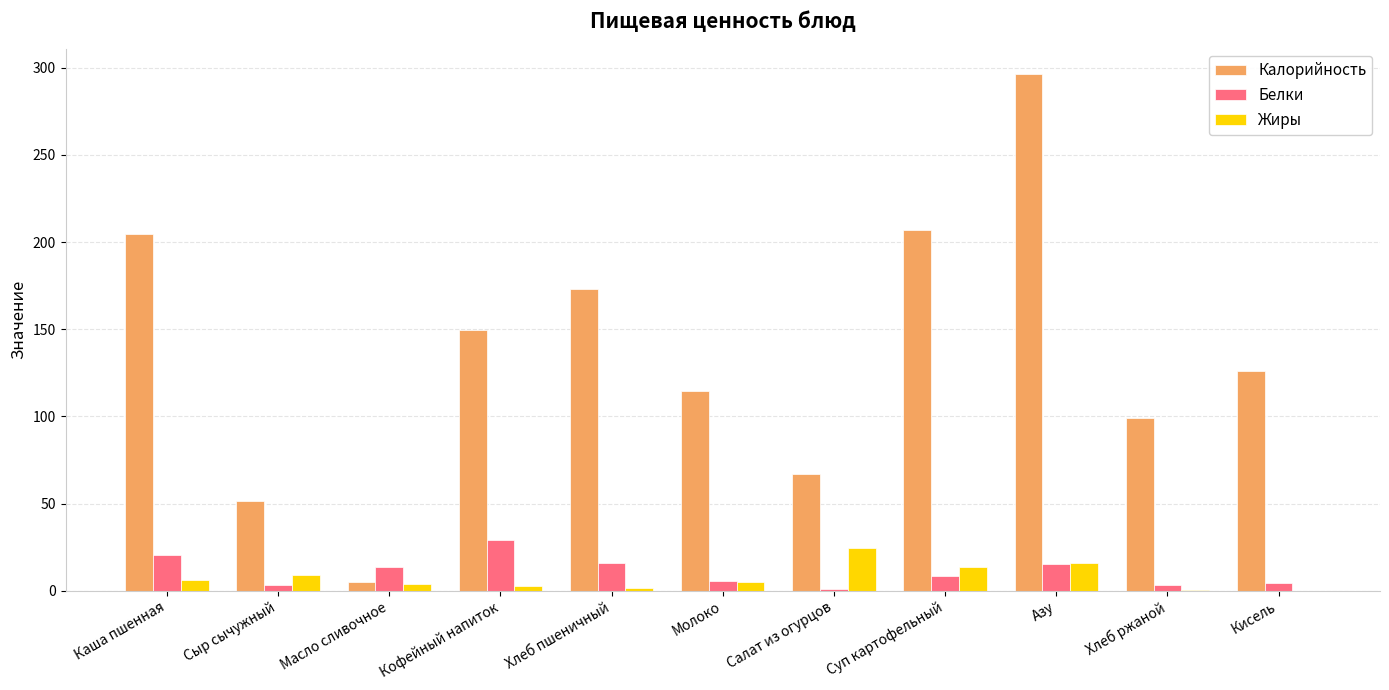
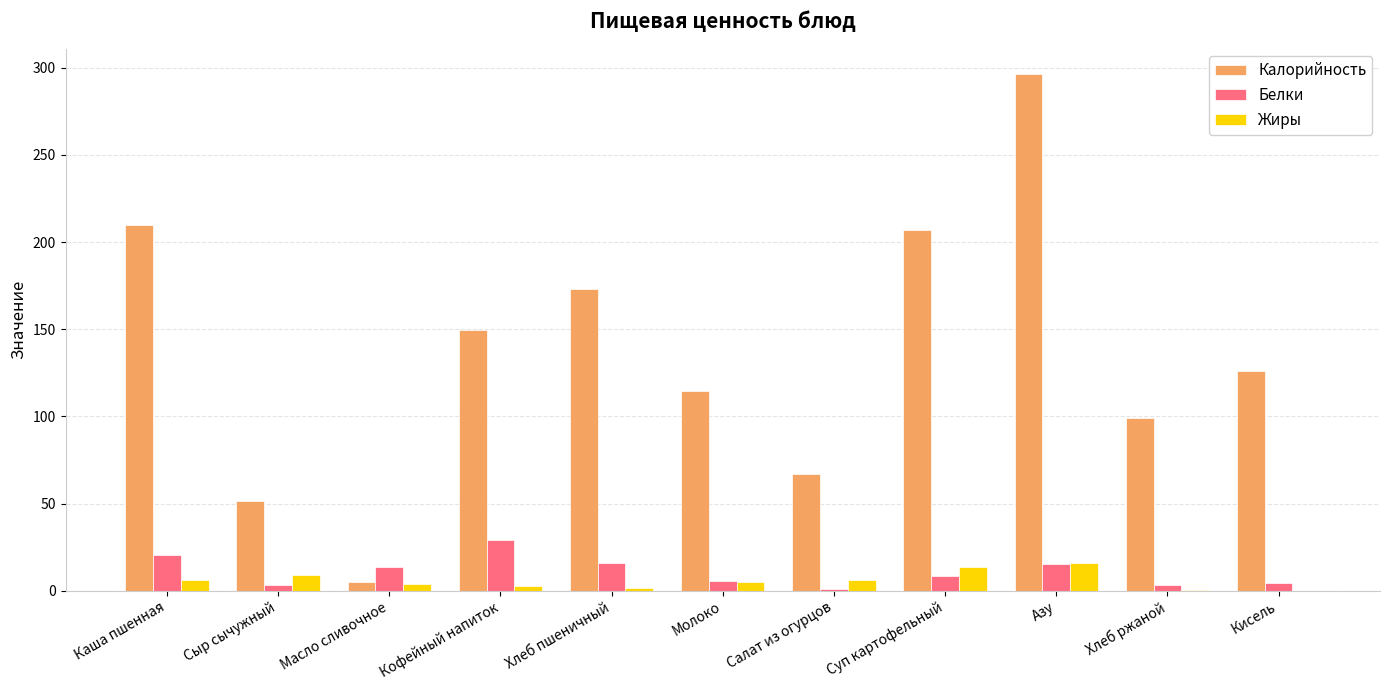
  {
    "Калорийность": {
-     "Каша пшенная": 205,
+     "Каша пшенная": 210,
      "Сыр сычужный": 51,
      "Масло сливочное": 5,
      "Кофейный напиток": 150,
      "Хлеб пшеничный": 173,
      "Молоко": 115,
      "Салат из огурцов": 67,
      "Суп картофельный": 207,
      "Азу": 296,
      "Хлеб ржаной": 99,
      "Кисель": 126
    },
    "Белки": {
      "Каша пшенная": 20,
      "Сыр сычужный": 3,
      "Масло сливочное": 13,
      "Кофейный напиток": 29,
      "Хлеб пшеничный": 16,
      "Молоко": 6,
      "Суп картофельный": 8,
      "Азу": 15,
      "Хлеб ржаной": 3,
      "Кисель": 5
    },
    "Жиры": {
      "Каша пшенная": 6,
      "Сыр сычужный": 9,
      "Масло сливочное": 4,
      "Кофейный напиток": 3,
      "Хлеб пшеничный": 2,
      "Молоко": 5,
-     "Салат из огурцов": 24,
+     "Салат из огурцов": 6,
      "Суп картофельный": 14,
      "Азу": 16,
      "Кисель": 0
    }
  }
